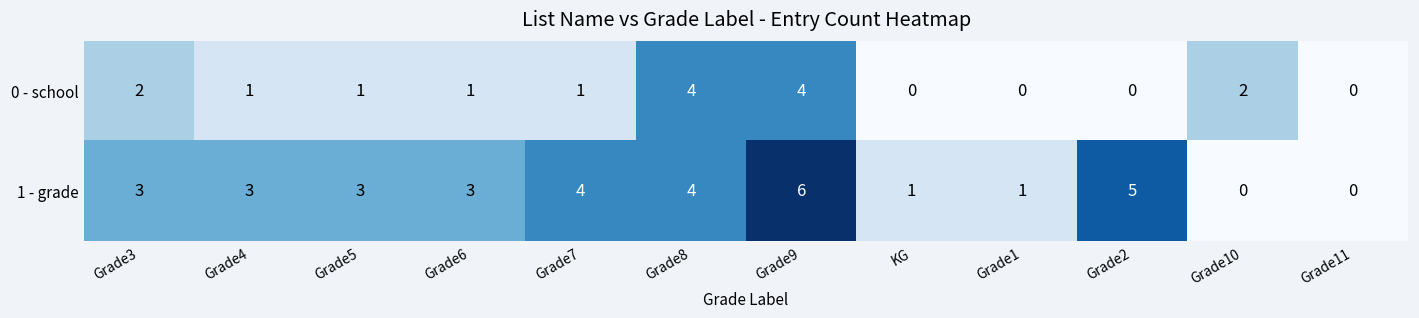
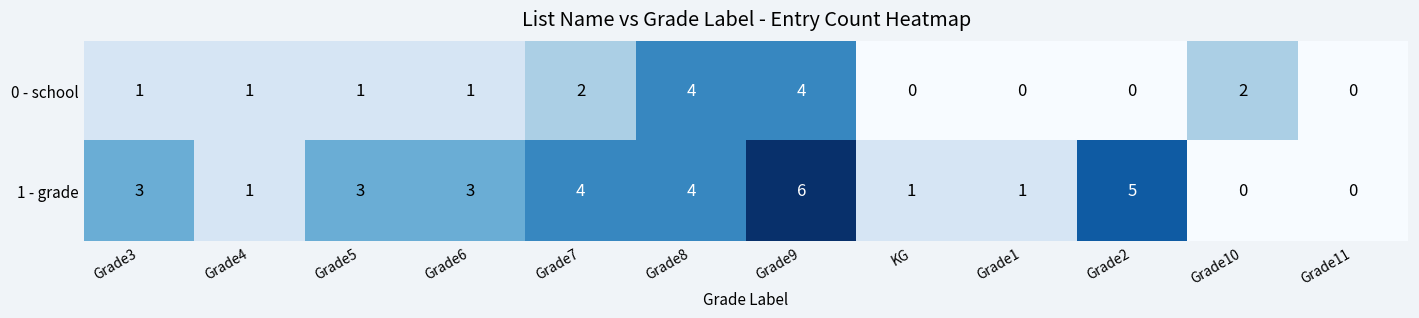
  {
    "0 - school": {
-     "Grade3": 2,
+     "Grade3": 1,
      "Grade4": 1,
      "Grade5": 1,
      "Grade6": 1,
-     "Grade7": 1,
+     "Grade7": 2,
      "Grade8": 4,
      "Grade9": 4,
      "KG": 0,
      "Grade1": 0,
      "Grade2": 0,
      "Grade10": 2,
      "Grade11": 0
    },
    "1 - grade": {
      "Grade3": 3,
-     "Grade4": 3,
+     "Grade4": 1,
      "Grade5": 3,
      "Grade6": 3,
      "Grade7": 4,
      "Grade8": 4,
      "Grade9": 6,
      "KG": 1,
      "Grade1": 1,
      "Grade2": 5,
      "Grade10": 0,
      "Grade11": 0
    }
  }
